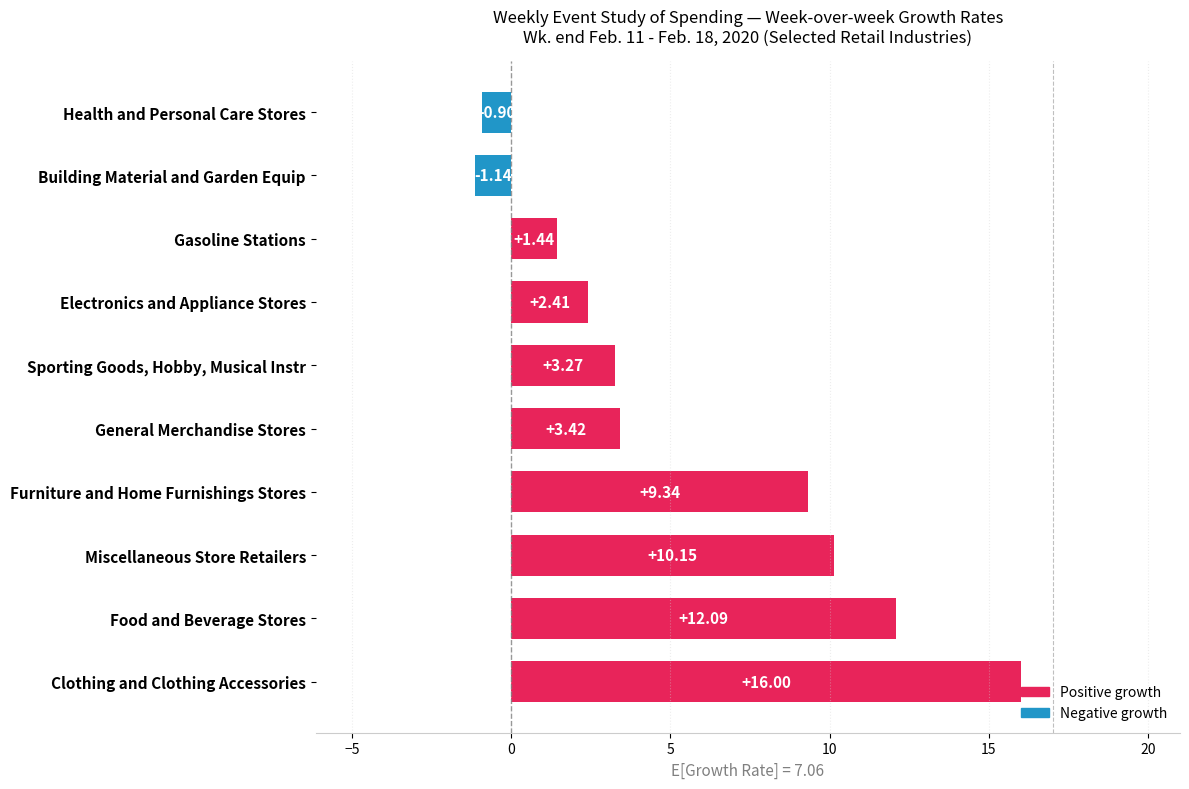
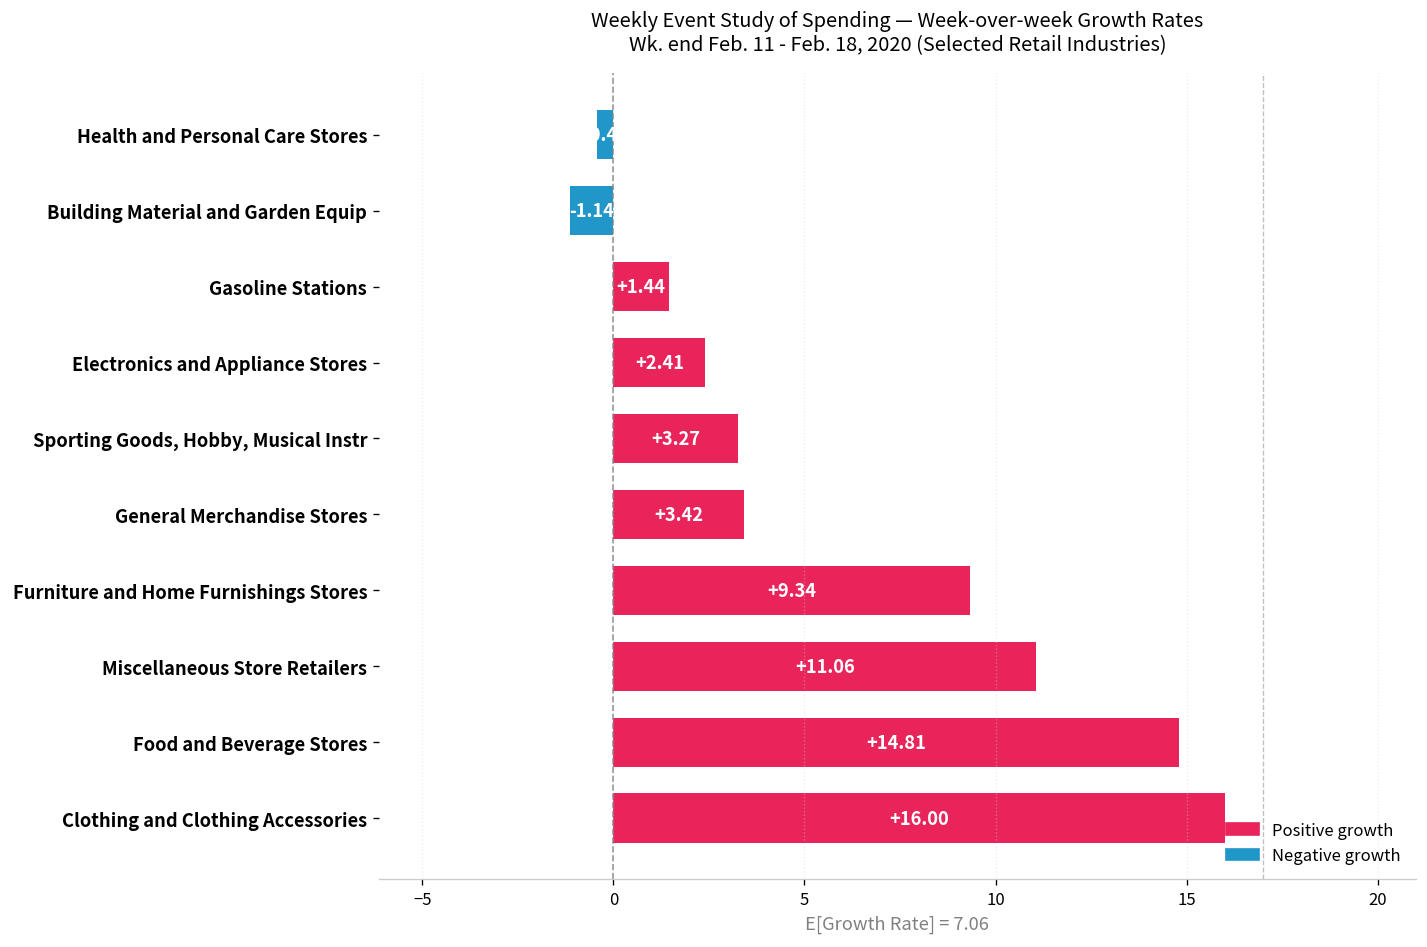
  {
-   "Health and Personal Care Stores": "-0.9",
+   "Health and Personal Care Stores": "-0.4",
    "Building Material and Garden Equip": "-1.14",
    "Gasoline Stations": "+1.44",
    "Electronics and Appliance Stores": "+2.41",
    "Sporting Goods, Hobby, Musical Instr": "+3.27",
    "General Merchandise Stores": "+3.42",
    "Furniture and Home Furnishings Stores": "+9.34",
-   "Miscellaneous Store Retailers": "+10.15",
-   "Food and Beverage Stores": "+12.09",
+   "Miscellaneous Store Retailers": "+11.06",
+   "Food and Beverage Stores": "+14.81",
    "Clothing and Clothing Accessories": "+16.00"
  }
